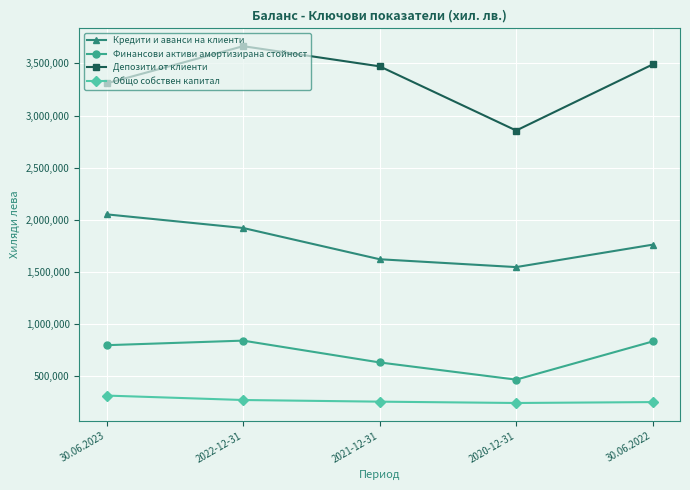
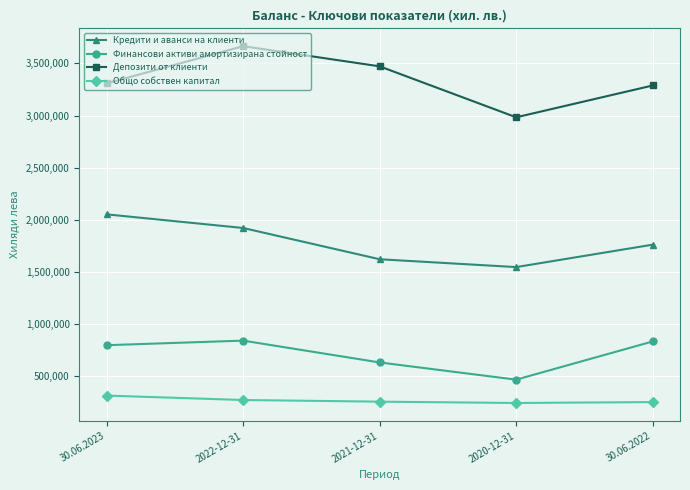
  {
    "Депозити от клиенти": {
      "2021-12-31": "3,470,000",
-     "2020-12-31": "2,860,000",
-     "30.06.2022": "3,490,000"
+     "2020-12-31": "2,980,000",
+     "30.06.2022": "3,290,000"
    }
  }
